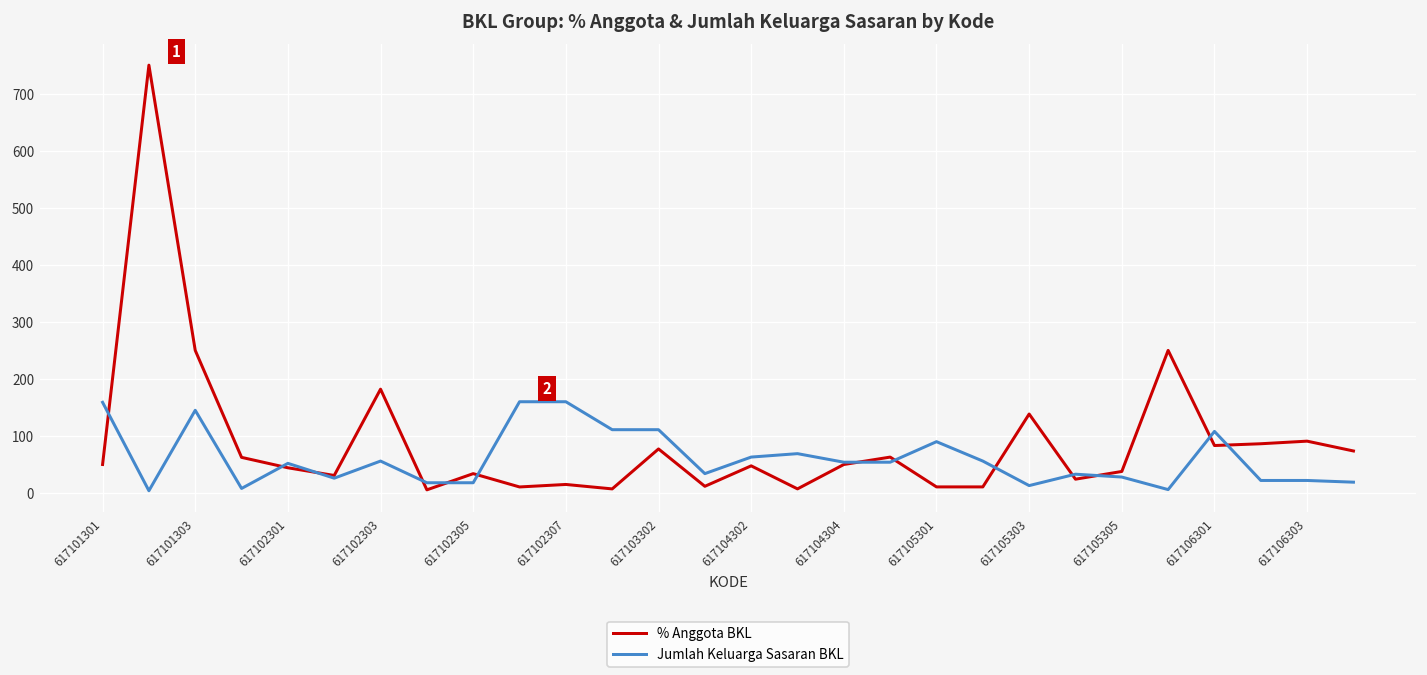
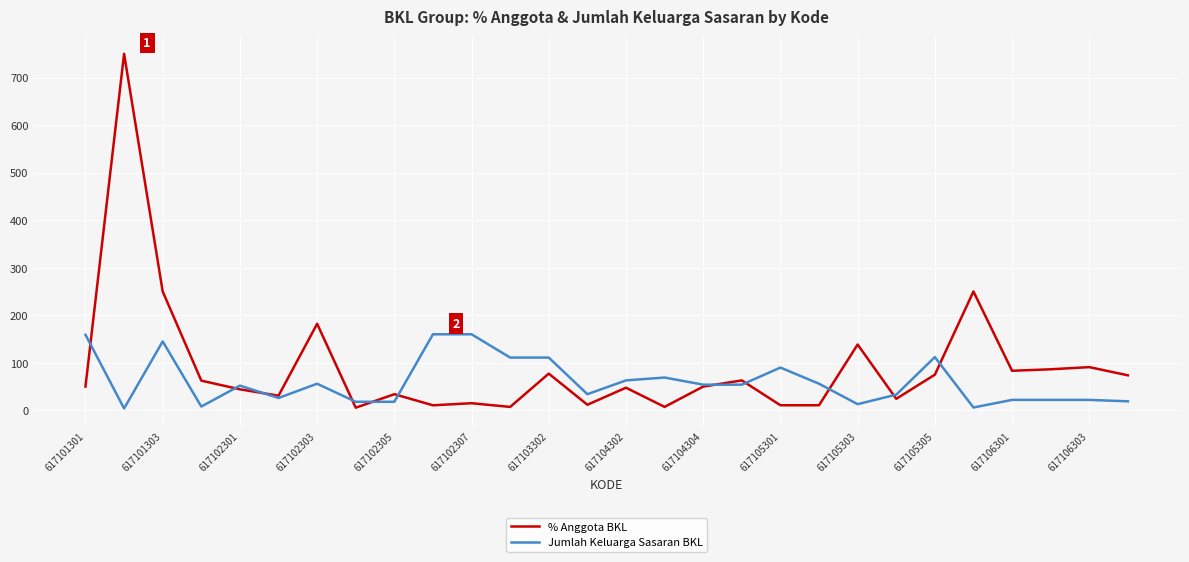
  {
    "% Anggota BKL": {
      "617101301": 50,
      "617101303": 250,
      "617102301": 40,
      "617102303": 180,
      "617102305": 30,
      "617102307": 20,
      "617103302": 80,
      "617104302": 50,
      "617105301": 10,
      "617105303": 140,
-     "617105305": 40,
+     "617105305": 80,
      "617106301": 80,
      "617106303": 90
    },
    "Jumlah Keluarga Sasaran BKL": {
      "617101301": 160,
      "617101303": 150,
      "617102301": 50,
      "617102303": 60,
      "617102305": 20,
      "617103302": 110,
      "617104302": 60,
      "617105301": 90,
      "617105303": 10,
-     "617105305": 30,
-     "617106301": 110,
+     "617105305": 110,
+     "617106301": 20,
      "617106303": 20
    }
  }
